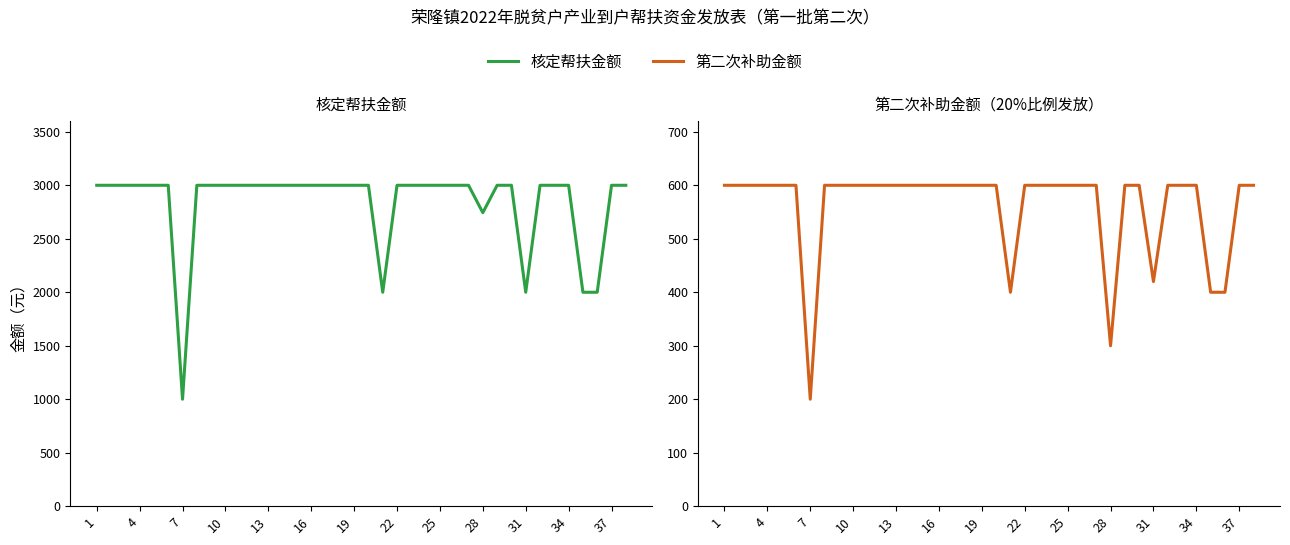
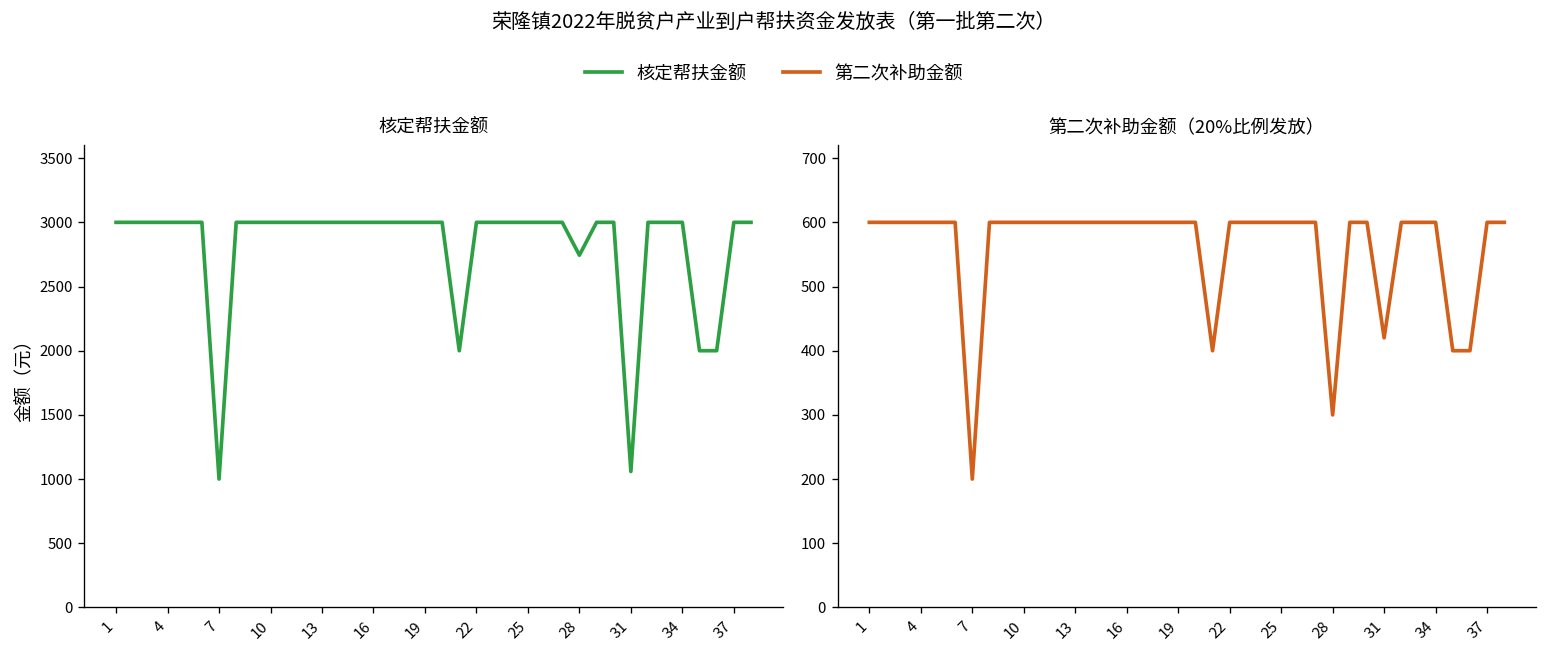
  {
    "核定帮扶金额": {
      "1": 3000,
      "4": 3000,
      "7": 1000,
      "10": 3000,
      "13": 3000,
      "16": 3000,
      "19": 3000,
      "22": 3000,
      "25": 3000,
      "28": 2740,
-     "31": 2000,
+     "31": 1060,
      "34": 3000,
      "37": 3000
    },
    "第二次补助金额（20%比例发放）": {
      "1": 600,
      "4": 600,
      "7": 200,
      "10": 600,
      "13": 600,
      "16": 600,
      "19": 600,
      "22": 600,
      "25": 600,
      "28": 300,
      "31": 420,
      "34": 600,
      "37": 600
    }
  }
